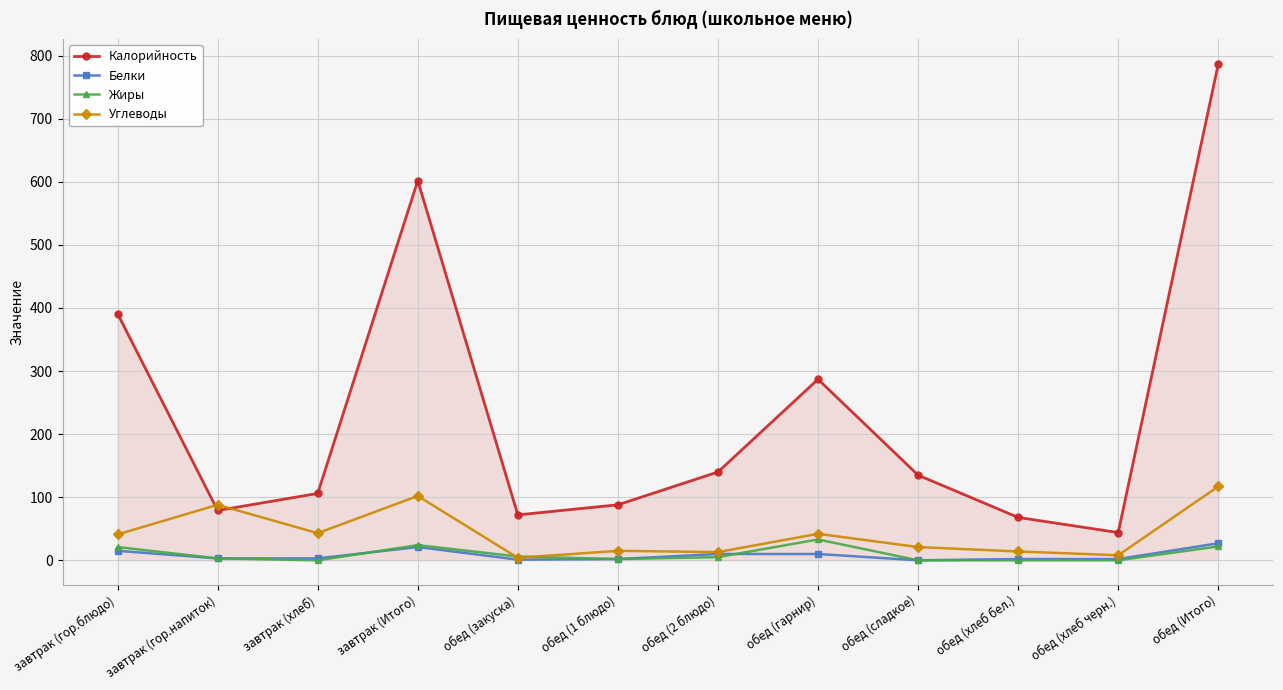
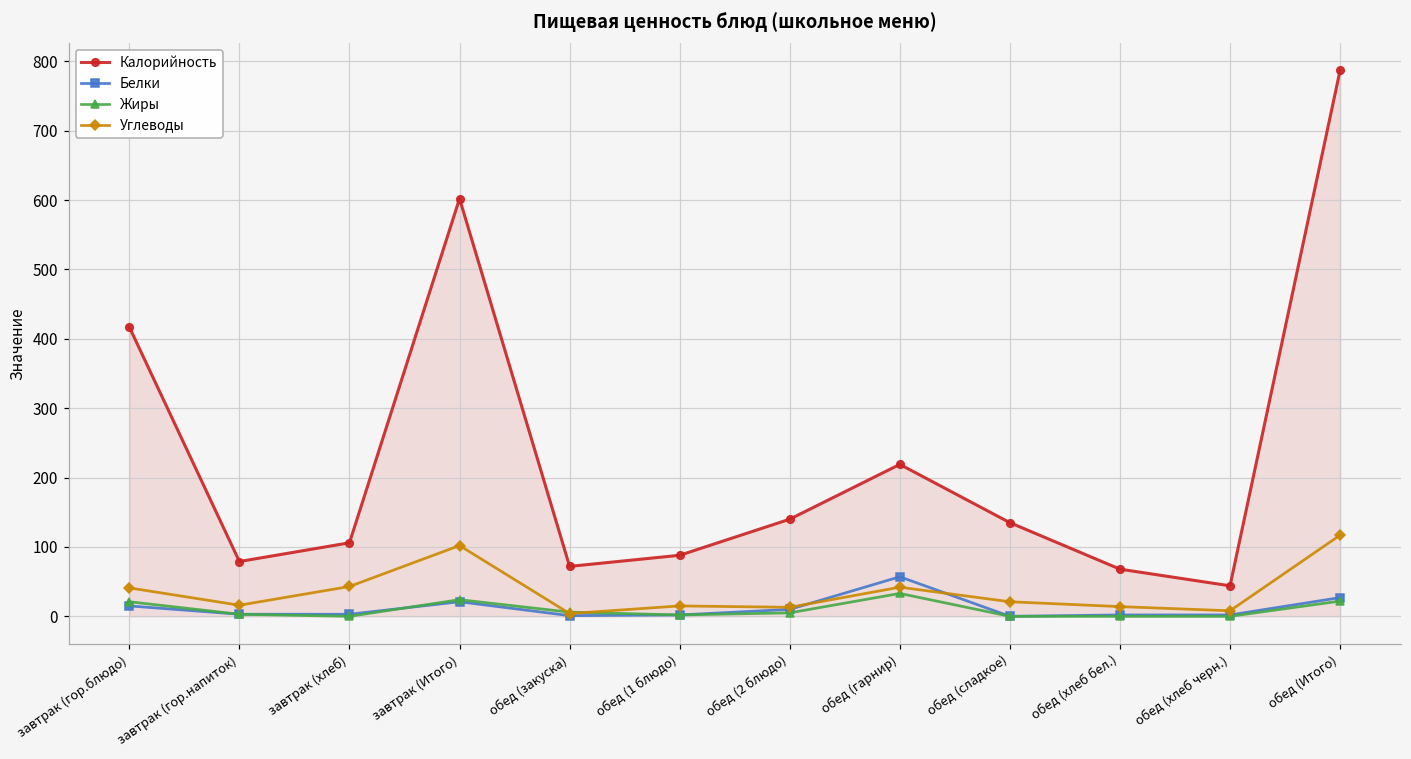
  {
    "Калорийность": {
-     "завтрак (гор.блюдо)": 390,
+     "завтрак (гор.блюдо)": 420,
      "завтрак (гор.напиток)": 80,
      "завтрак (хлеб)": 110,
      "завтрак (Итого)": 600,
      "обед (закуска)": 70,
      "обед (1 блюдо)": 90,
      "обед (2 блюдо)": 140,
-     "обед (гарнир)": 290,
+     "обед (гарнир)": 220,
      "обед (сладкое)": 140,
      "обед (хлеб бел.)": 70,
      "обед (хлеб черн.)": 40,
      "обед (Итого)": 790
    },
    "Белки": {
      "завтрак (гор.блюдо)": 20,
-     "обед (гарнир)": 10,
+     "обед (гарнир)": 60,
      "обед (Итого)": 30
    },
    "Жиры": {
      "завтрак (гор.блюдо)": 20,
      "обед (2 блюдо)": 10,
      "обед (гарнир)": 30,
      "обед (Итого)": 20
    },
    "Углеводы": {
      "завтрак (гор.блюдо)": 40,
-     "завтрак (гор.напиток)": 90,
+     "завтрак (гор.напиток)": 20,
      "завтрак (хлеб)": 40,
      "завтрак (Итого)": 100,
      "обед (1 блюдо)": 20,
      "обед (гарнир)": 40,
      "обед (сладкое)": 20,
      "обед (хлеб бел.)": 10,
      "обед (хлеб черн.)": 10,
      "обед (Итого)": 120
    }
  }
